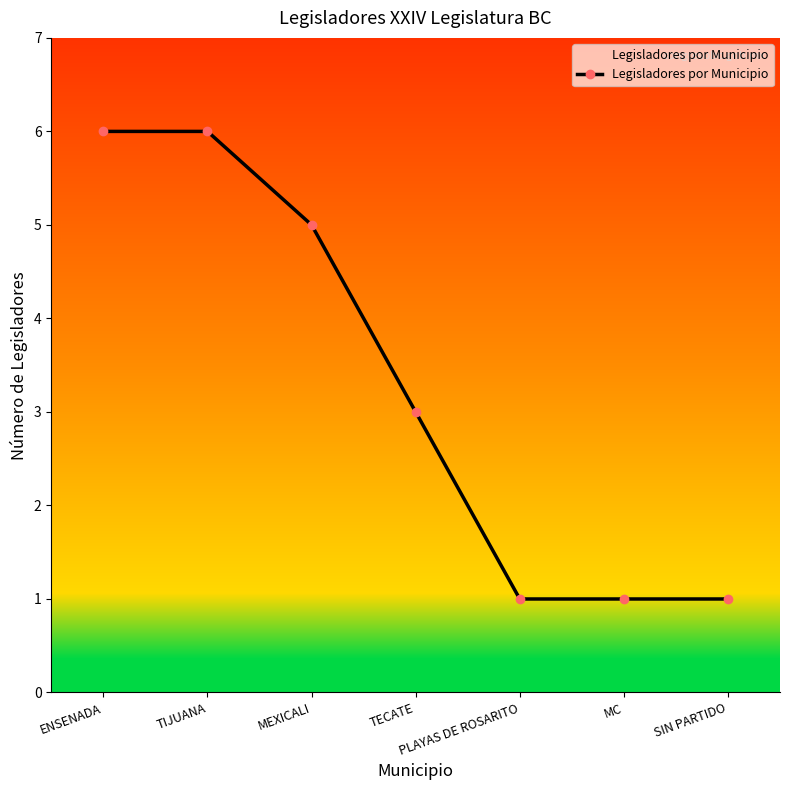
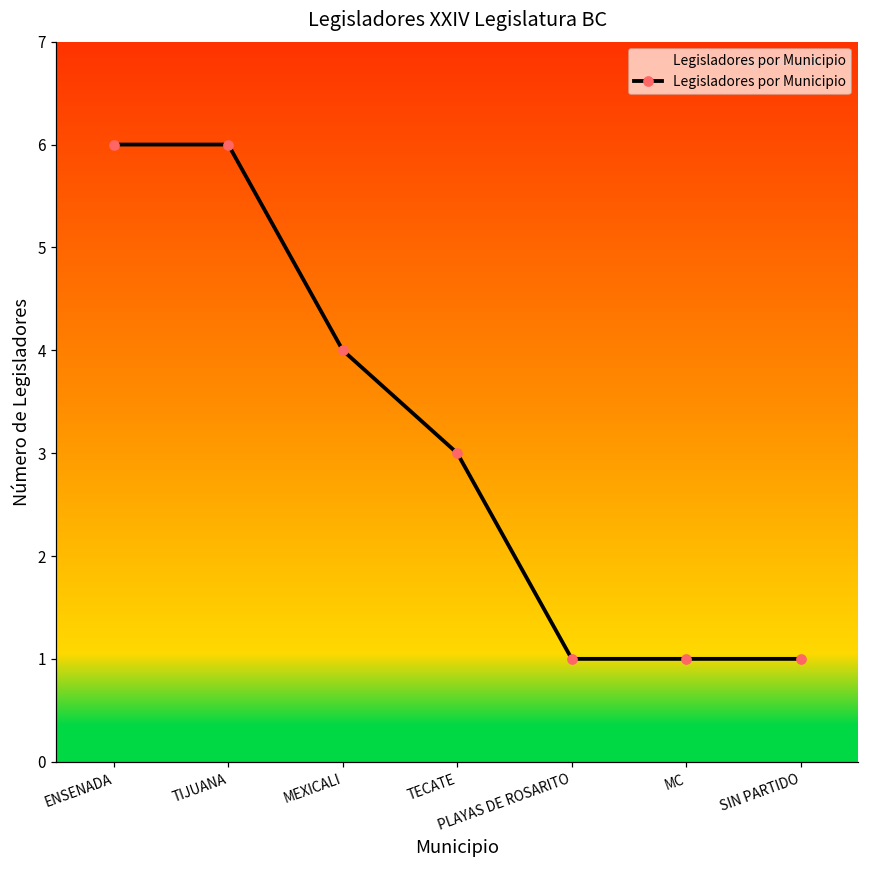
  {
    "ENSENADA": 6,
    "TIJUANA": 6,
-   "MEXICALI": 5,
+   "MEXICALI": 4,
    "TECATE": 3,
    "PLAYAS DE ROSARITO": 1,
    "MC": 1,
    "SIN PARTIDO": 1
  }
